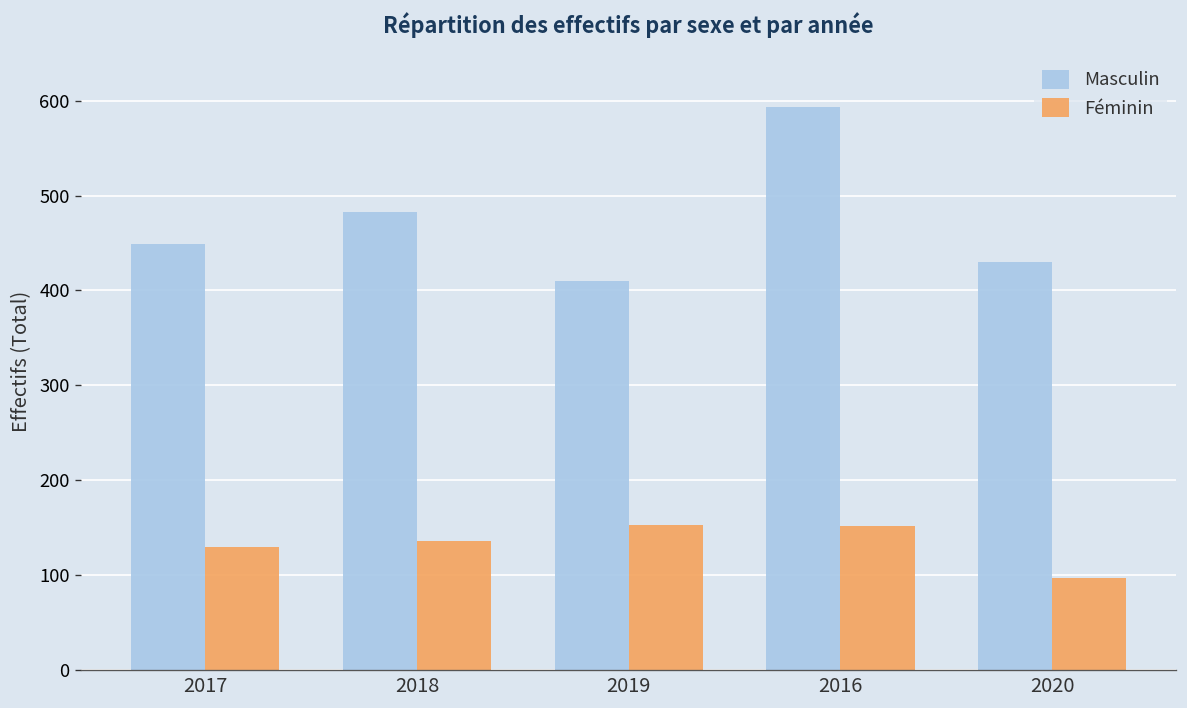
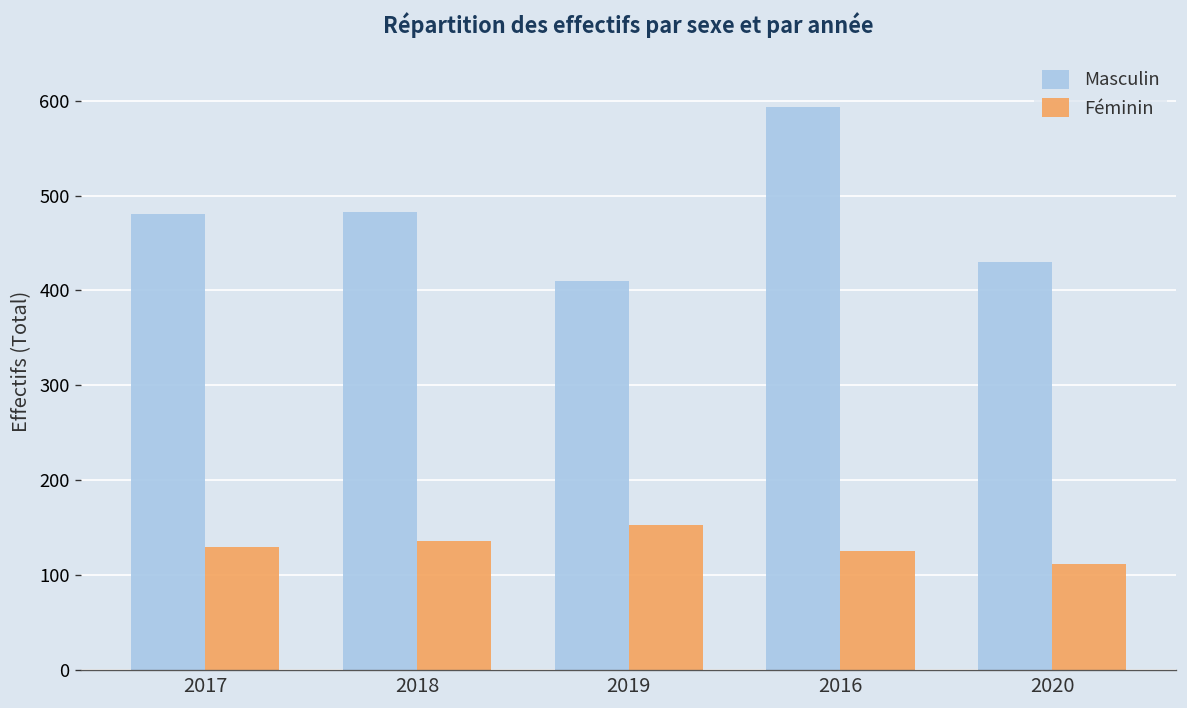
  {
    "Masculin": {
-     "2017": 450,
+     "2017": 480,
      "2018": 480,
      "2019": 410,
      "2016": 590,
      "2020": 430
    },
    "Féminin": {
      "2017": 130,
      "2018": 140,
      "2019": 150,
-     "2016": 150,
-     "2020": 100
+     "2016": 130,
+     "2020": 110
    }
  }
